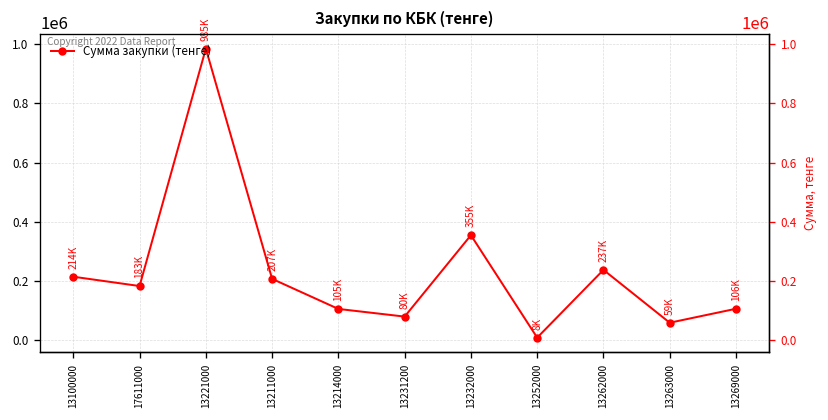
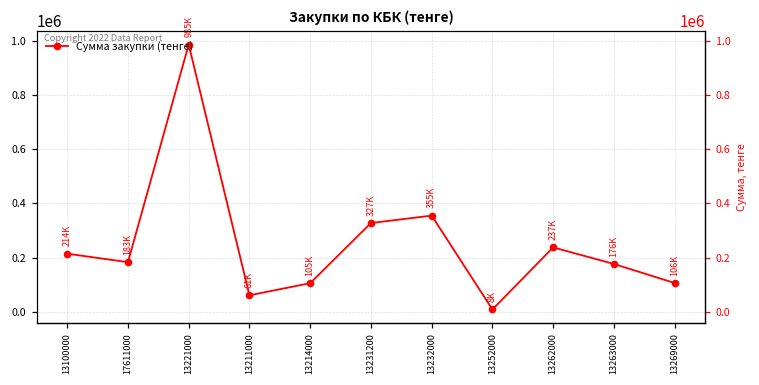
  {
    "13100000": "214K",
    "17611000": "183K",
    "13221000": "985K",
-   "13211000": "207K",
+   "13211000": "61K",
    "13214000": "105K",
-   "13231200": "80K",
+   "13231200": "327K",
    "13232000": "355K",
    "13252000": "8K",
    "13262000": "237K",
-   "13263000": "59K",
+   "13263000": "176K",
    "13269000": "106K"
  }
